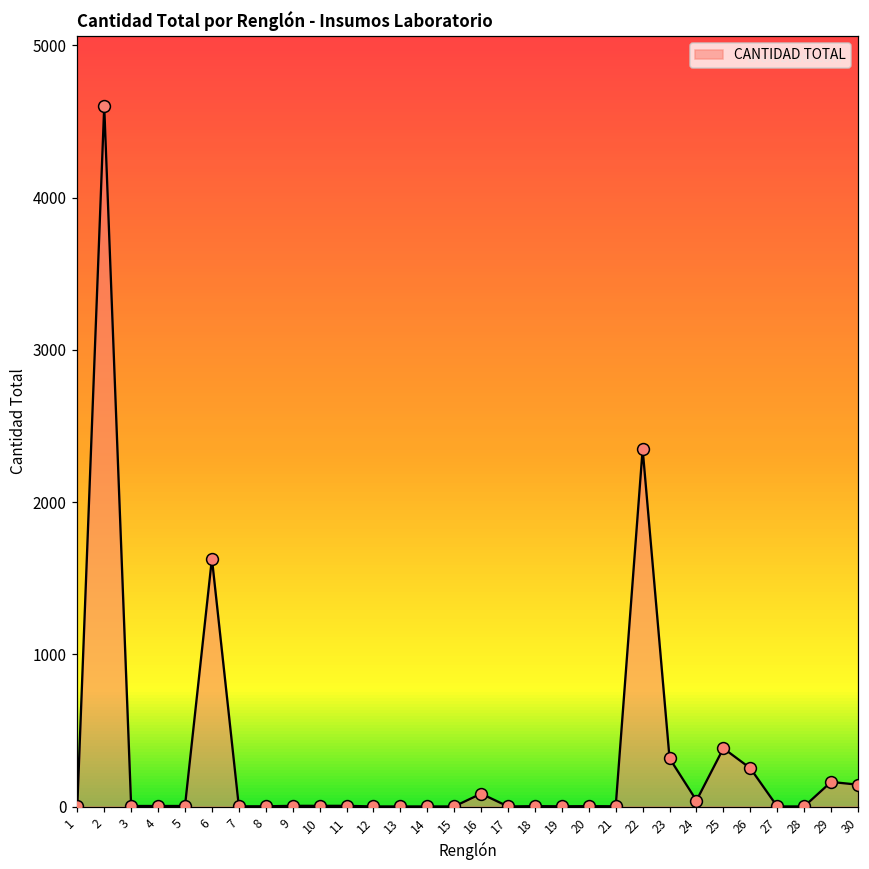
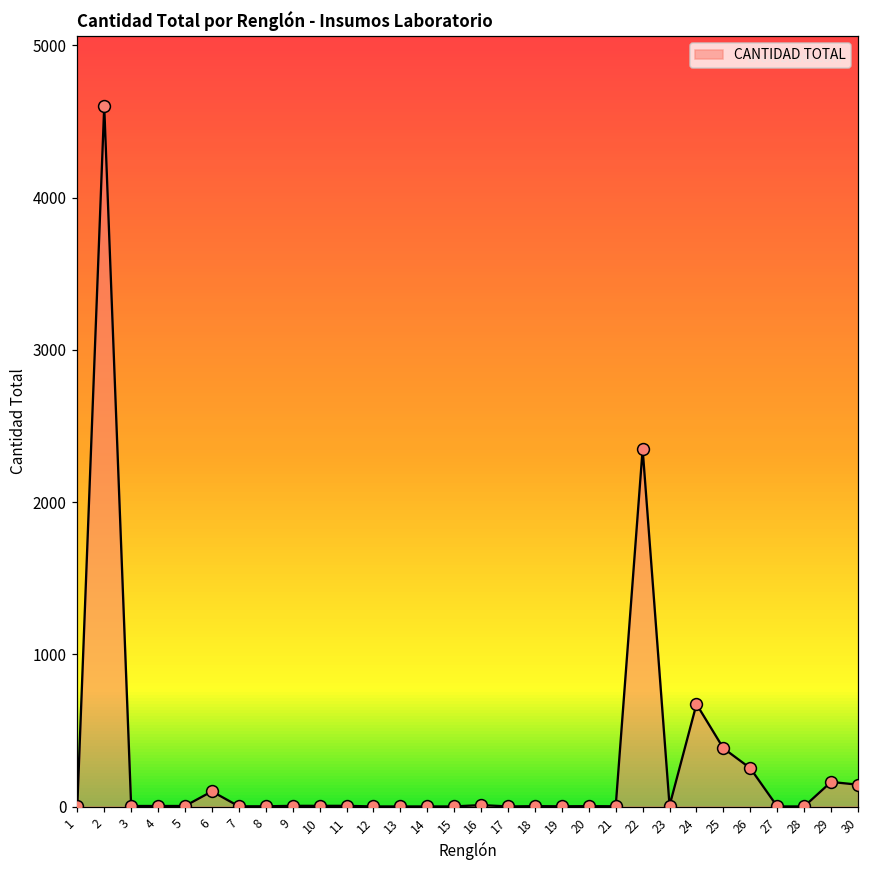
  {
    "1": 0,
    "2": 4600,
    "3": 0,
    "4": 0,
    "5": 0,
-   "6": 1630,
+   "6": 100,
    "7": 0,
    "8": 0,
    "9": 10,
    "10": 10,
    "11": 10,
    "12": 0,
    "13": 0,
    "14": 0,
    "15": 0,
-   "16": 90,
+   "16": 10,
    "17": 0,
    "18": 0,
    "19": 0,
    "20": 0,
    "21": 0,
    "22": 2350,
-   "23": 320,
-   "24": 40,
+   "23": 10,
+   "24": 670,
    "25": 380,
    "26": 250,
    "27": 0,
    "28": 0,
    "29": 160,
    "30": 140
  }
